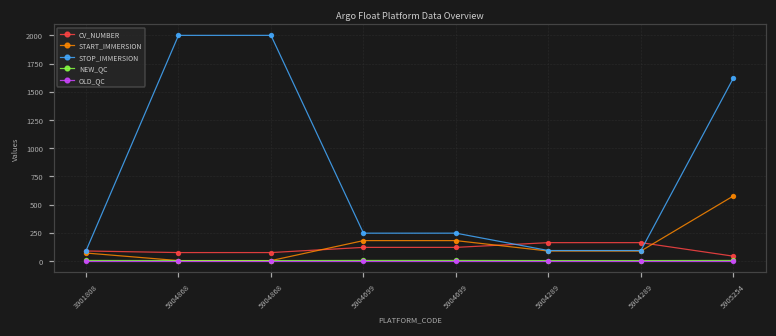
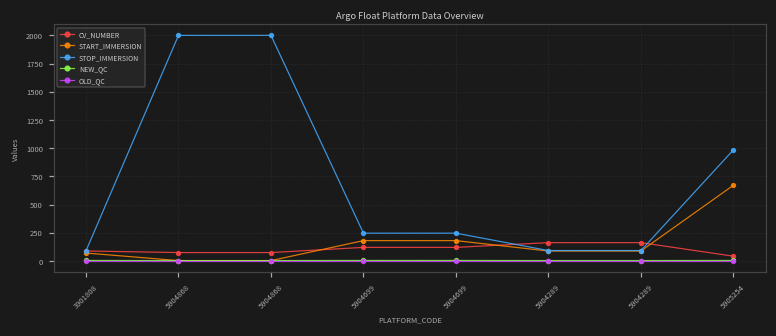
  {
    "CV_NUMBER": {
      "5905254": 40
    },
    "START_IMMERSION": {
-     "5905254": 580
+     "5905254": 670
    },
    "STOP_IMMERSION": {
-     "5905254": 1620
+     "5905254": 980
    }
  }
